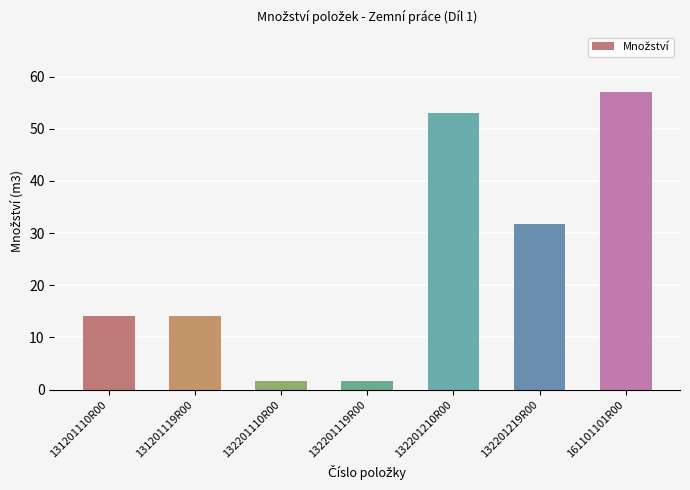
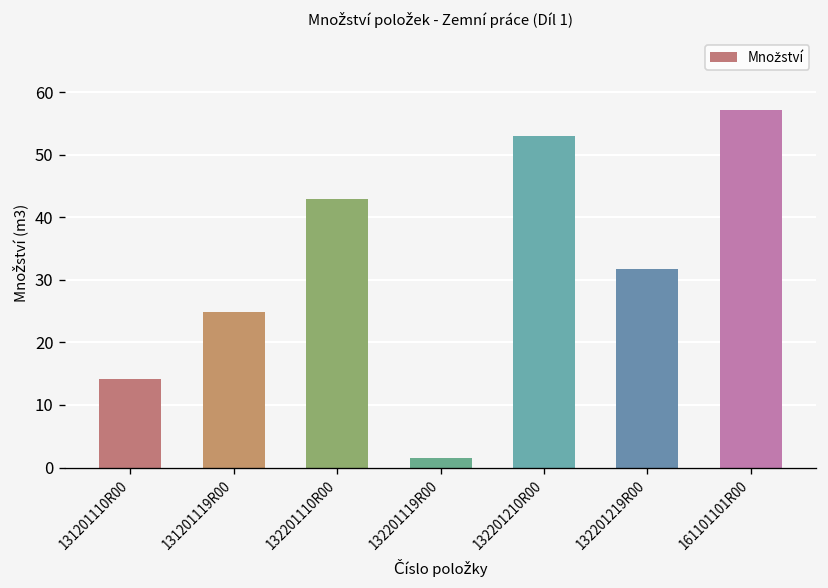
  {
    "131201110R00": 14,
-   "131201119R00": 14,
-   "132201110R00": 2,
+   "131201119R00": 25,
+   "132201110R00": 43,
    "132201119R00": 2,
    "132201210R00": 53,
    "132201219R00": 32,
    "161101101R00": 57
  }
